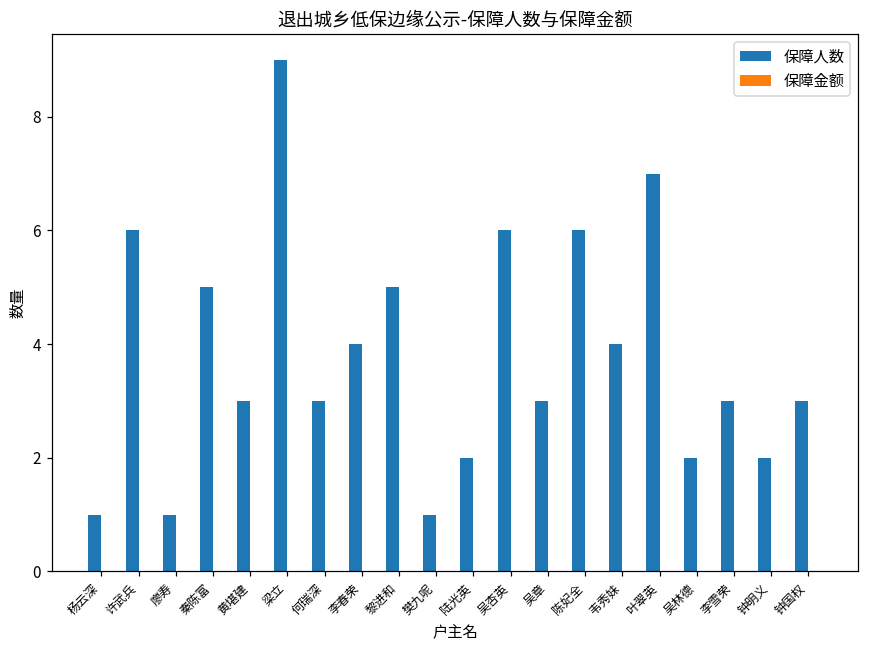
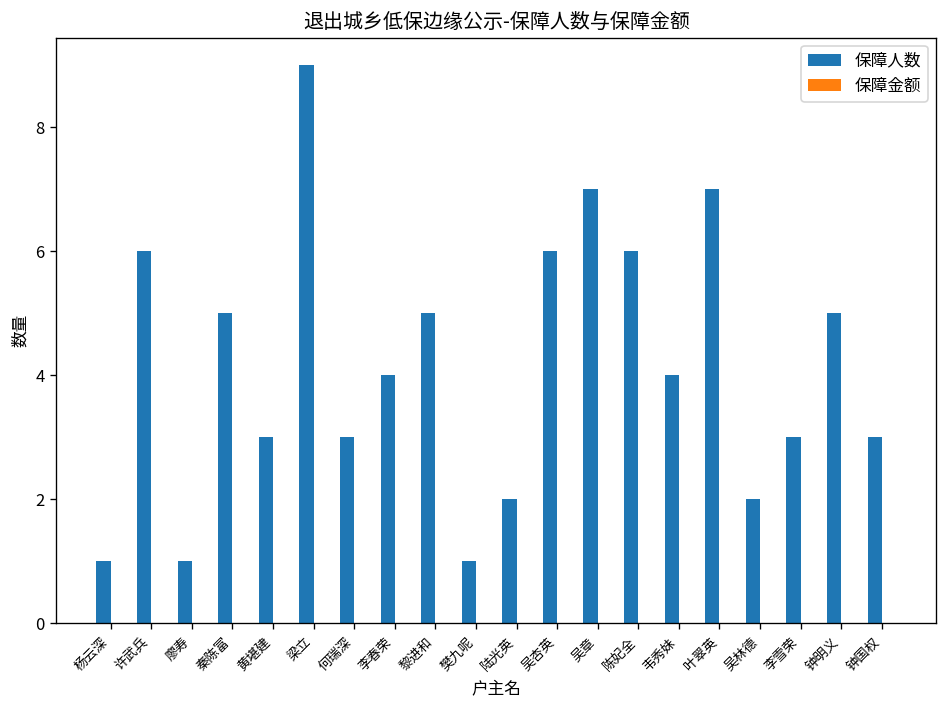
  {
    "保障人数": {
      "杨云深": 1,
      "许武兵": 6,
      "廖寿": 1,
      "秦陈富": 5,
      "黄堪建": 3,
      "梁立": 9,
      "何瑞深": 3,
      "李春荣": 4,
      "黎进和": 5,
      "樊九呢": 1,
      "陆光英": 2,
      "吴杏英": 6,
-     "吴章": 3,
+     "吴章": 7,
      "陈妃全": 6,
      "韦秀妹": 4,
      "叶翠英": 7,
      "吴林德": 2,
      "李雪荣": 3,
-     "钟明义": 2,
+     "钟明义": 5,
      "钟国权": 3
    },
    "保障金额": {
      "杨云深": 0,
      "许武兵": 0,
      "廖寿": 0,
      "秦陈富": 0,
      "黄堪建": 0,
      "梁立": 0,
      "何瑞深": 0,
      "李春荣": 0,
      "黎进和": 0,
      "樊九呢": 0,
      "陆光英": 0,
      "吴杏英": 0,
      "吴章": 0,
      "陈妃全": 0,
      "韦秀妹": 0,
      "叶翠英": 0,
      "吴林德": 0,
      "李雪荣": 0,
      "钟明义": 0,
      "钟国权": 0
    }
  }
